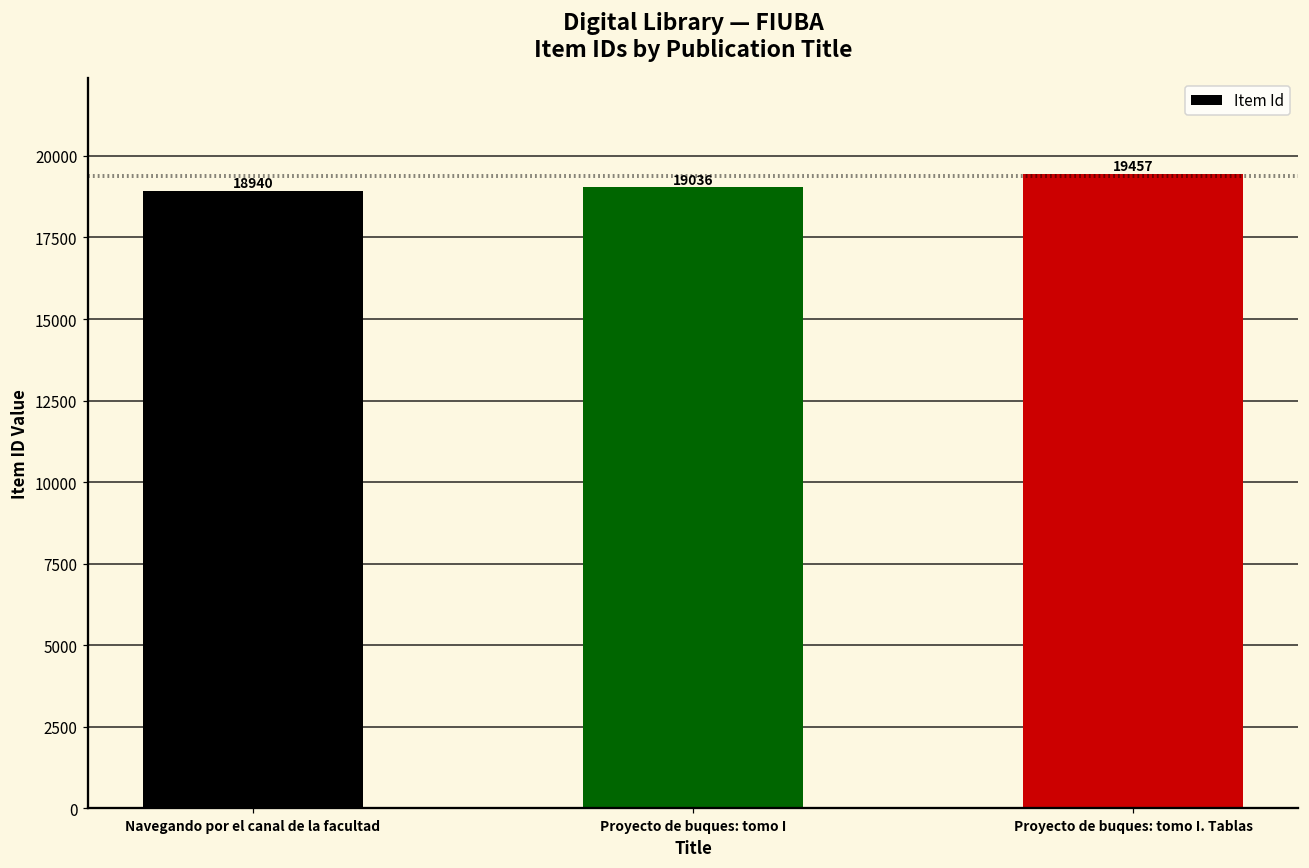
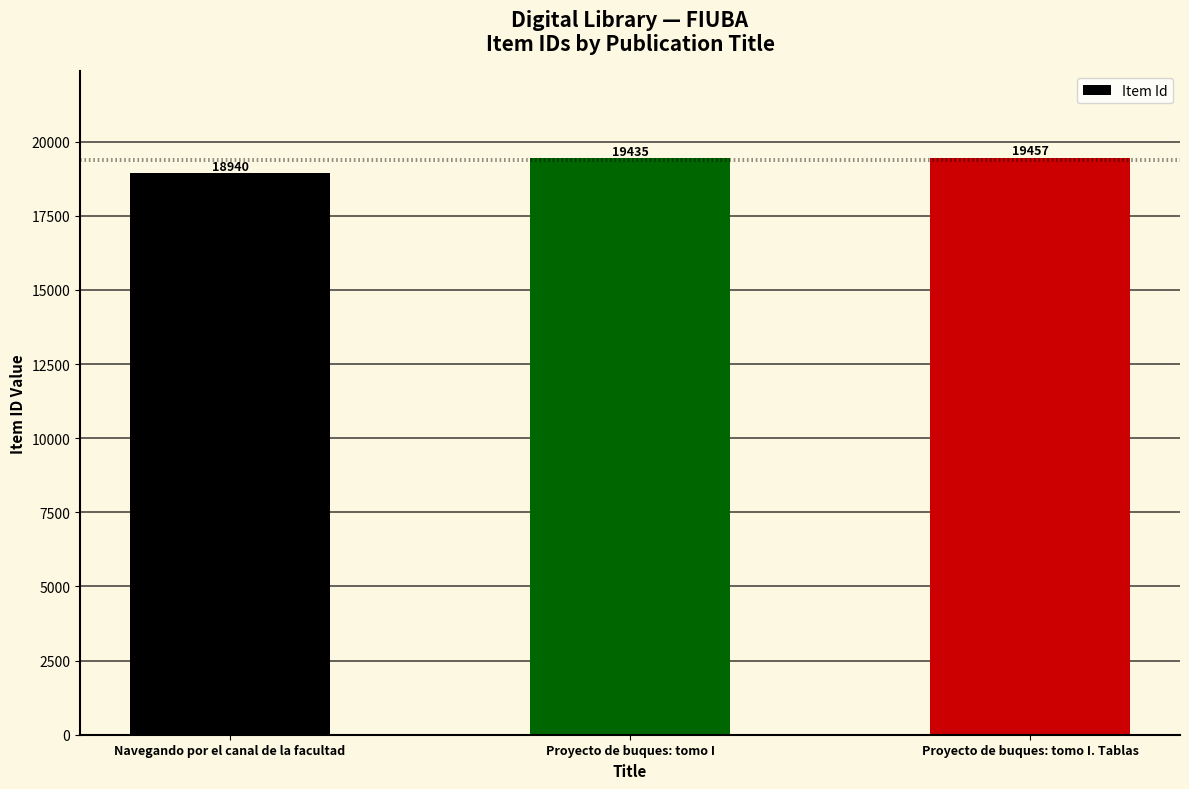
  {
    "Navegando por el canal de la facultad": 18940,
-   "Proyecto de buques: tomo I": 19036,
+   "Proyecto de buques: tomo I": 19435,
    "Proyecto de buques: tomo I. Tablas": 19457
  }
